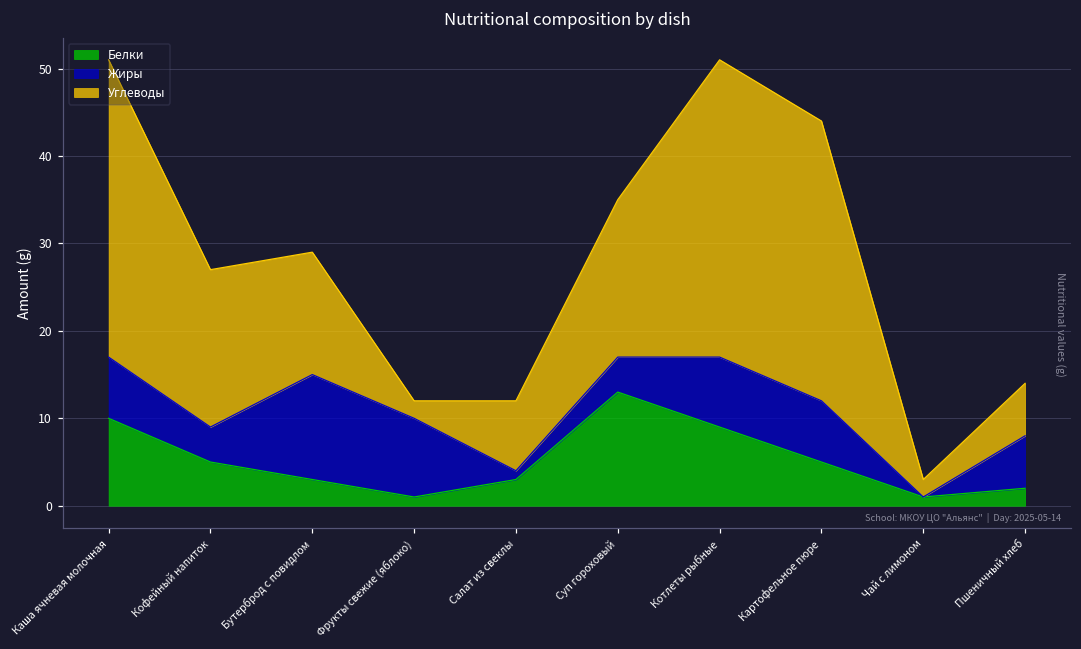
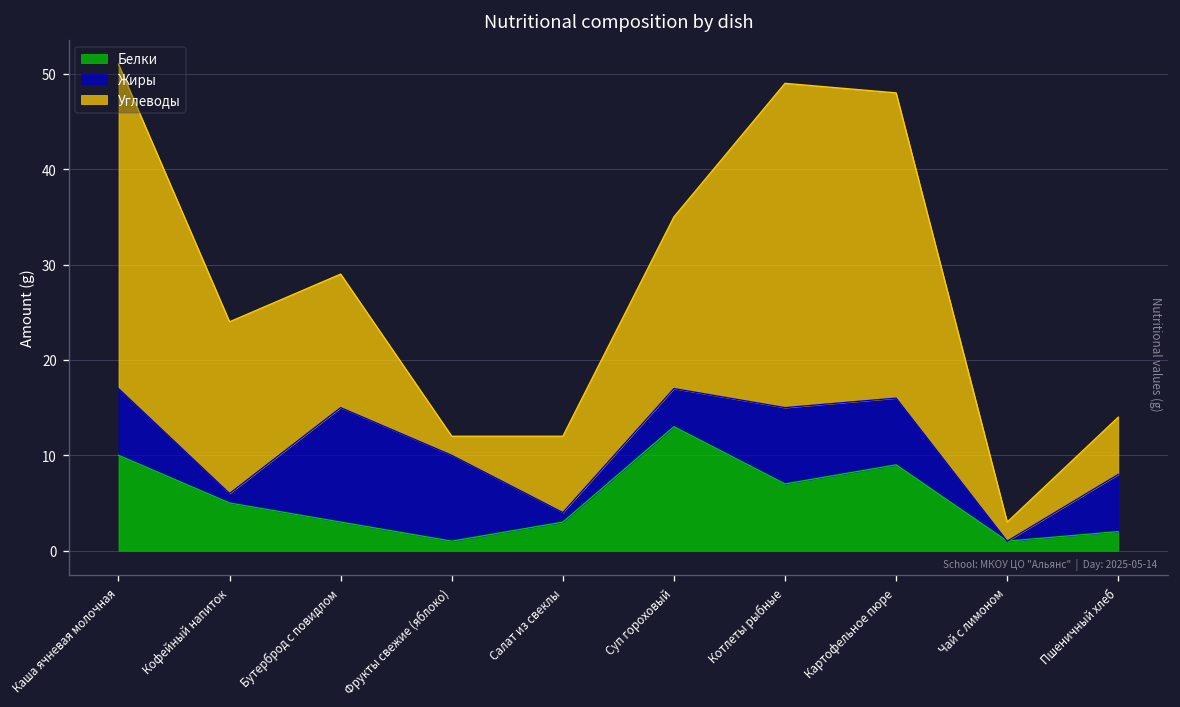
  {
    "Белки": {
      "Каша ячневая молочная": 10,
      "Кофейный напиток": 5,
      "Бутерброд с повидлом": 3,
      "Фрукты свежие (яблоко)": 1,
      "Салат из свеклы": 3,
      "Суп гороховый": 13,
-     "Котлеты рыбные": 9,
-     "Картофельное пюре": 5,
+     "Котлеты рыбные": 7,
+     "Картофельное пюре": 9,
      "Пшеничный хлеб": 2
    },
    "Жиры": {
      "Каша ячневая молочная": 7,
-     "Кофейный напиток": 4,
+     "Кофейный напиток": 1,
      "Бутерброд с повидлом": 12,
      "Фрукты свежие (яблоко)": 9,
      "Салат из свеклы": 1,
      "Суп гороховый": 4,
      "Котлеты рыбные": 8,
      "Картофельное пюре": 7,
      "Пшеничный хлеб": 6
    },
    "Углеводы": {
      "Кофейный напиток": 18,
      "Бутерброд с повидлом": 14,
      "Фрукты свежие (яблоко)": 2,
      "Салат из свеклы": 8,
      "Суп гороховый": 18,
      "Котлеты рыбные": 34,
      "Картофельное пюре": 32,
      "Чай с лимоном": 2,
      "Пшеничный хлеб": 6
    }
  }
